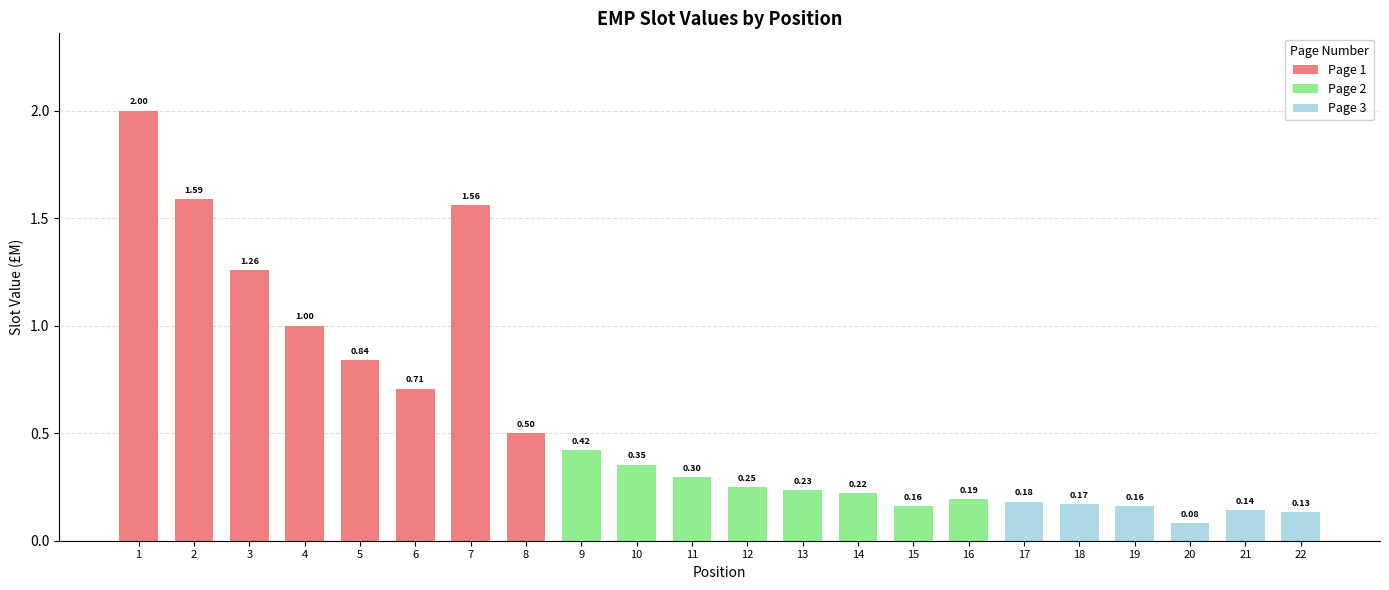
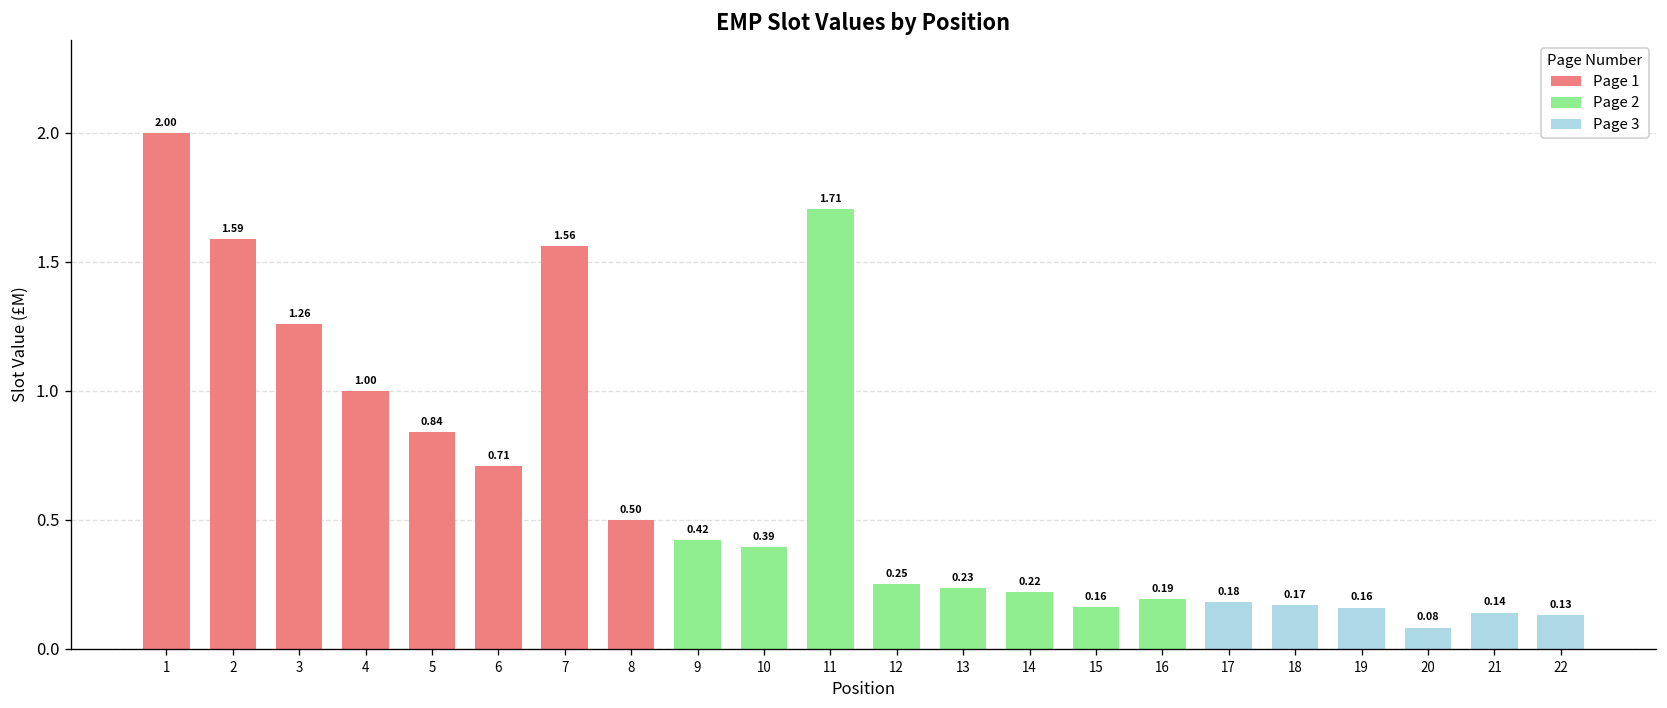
  {
    "1": 2.00,
    "2": 1.59,
    "3": 1.26,
    "4": 1.00,
    "5": 0.84,
    "6": 0.71,
    "7": 1.56,
    "8": 0.50,
    "9": 0.42,
-   "10": 0.35,
-   "11": 0.30,
+   "10": 0.39,
+   "11": 1.71,
    "12": 0.25,
    "13": 0.23,
    "14": 0.22,
    "15": 0.16,
    "16": 0.19,
    "17": 0.18,
    "18": 0.17,
    "19": 0.16,
    "20": 0.08,
    "21": 0.14,
    "22": 0.13
  }
